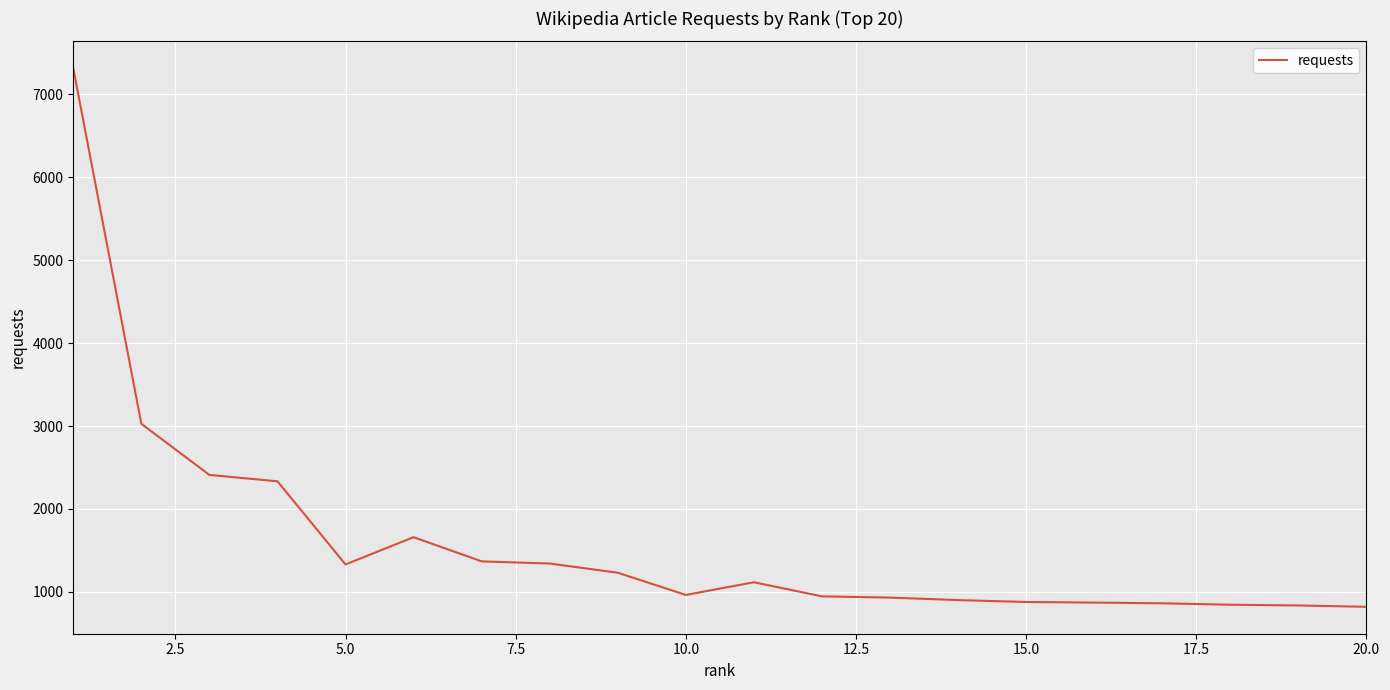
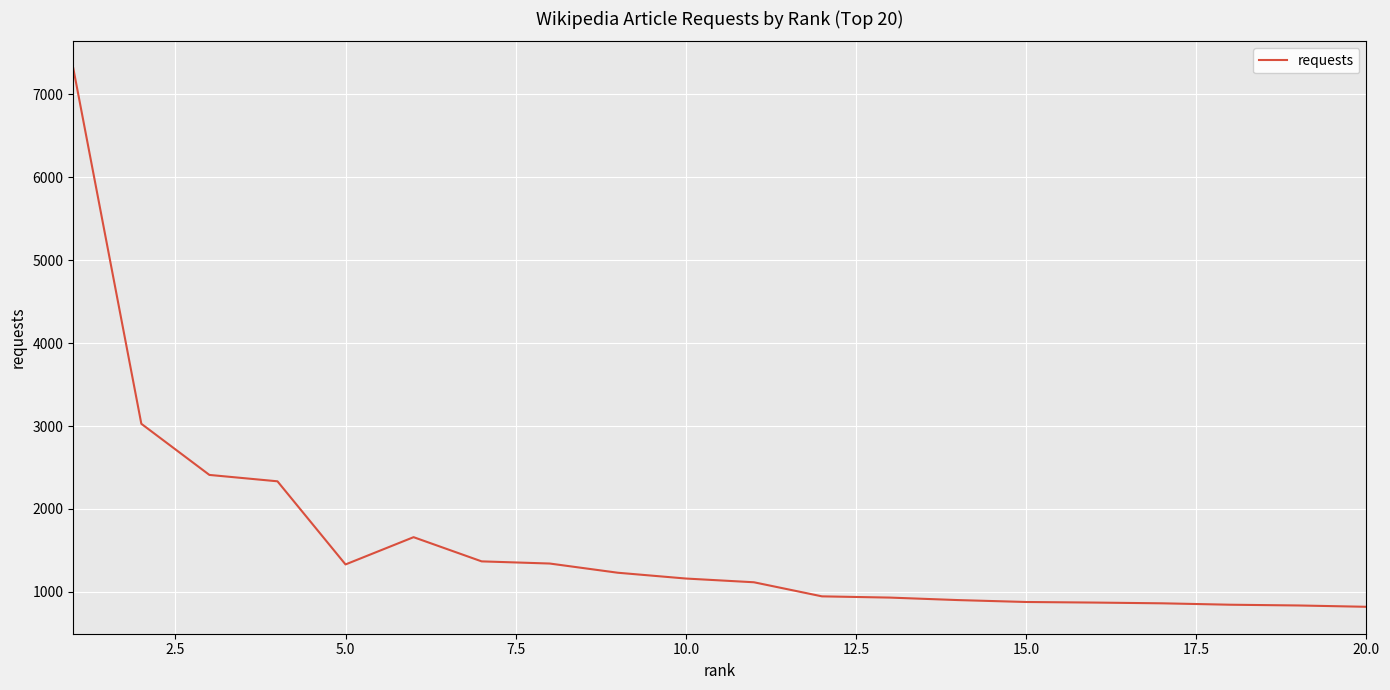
  {
    "5.0": 1300,
-   "10.0": 1000,
+   "10.0": 1200,
    "15.0": 900,
    "20.0": 800
  }
